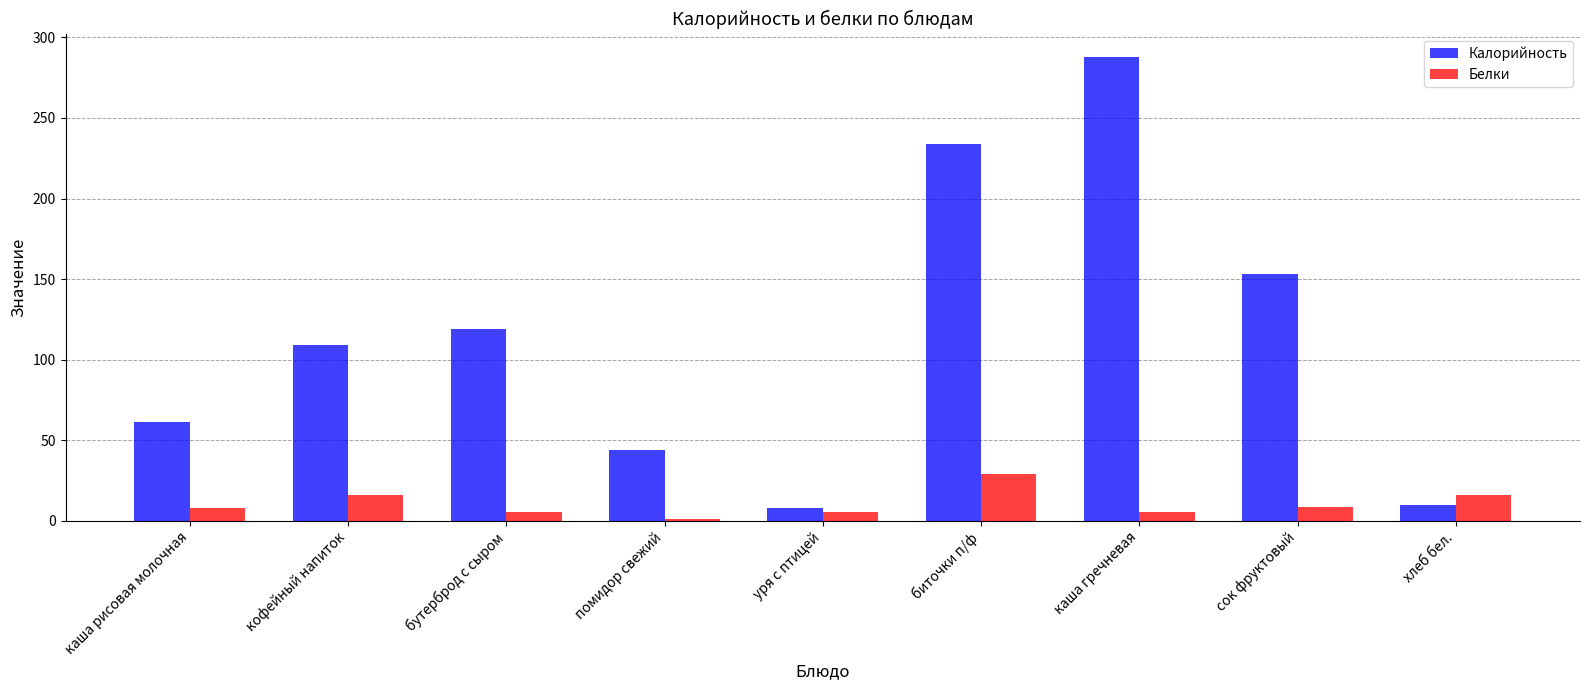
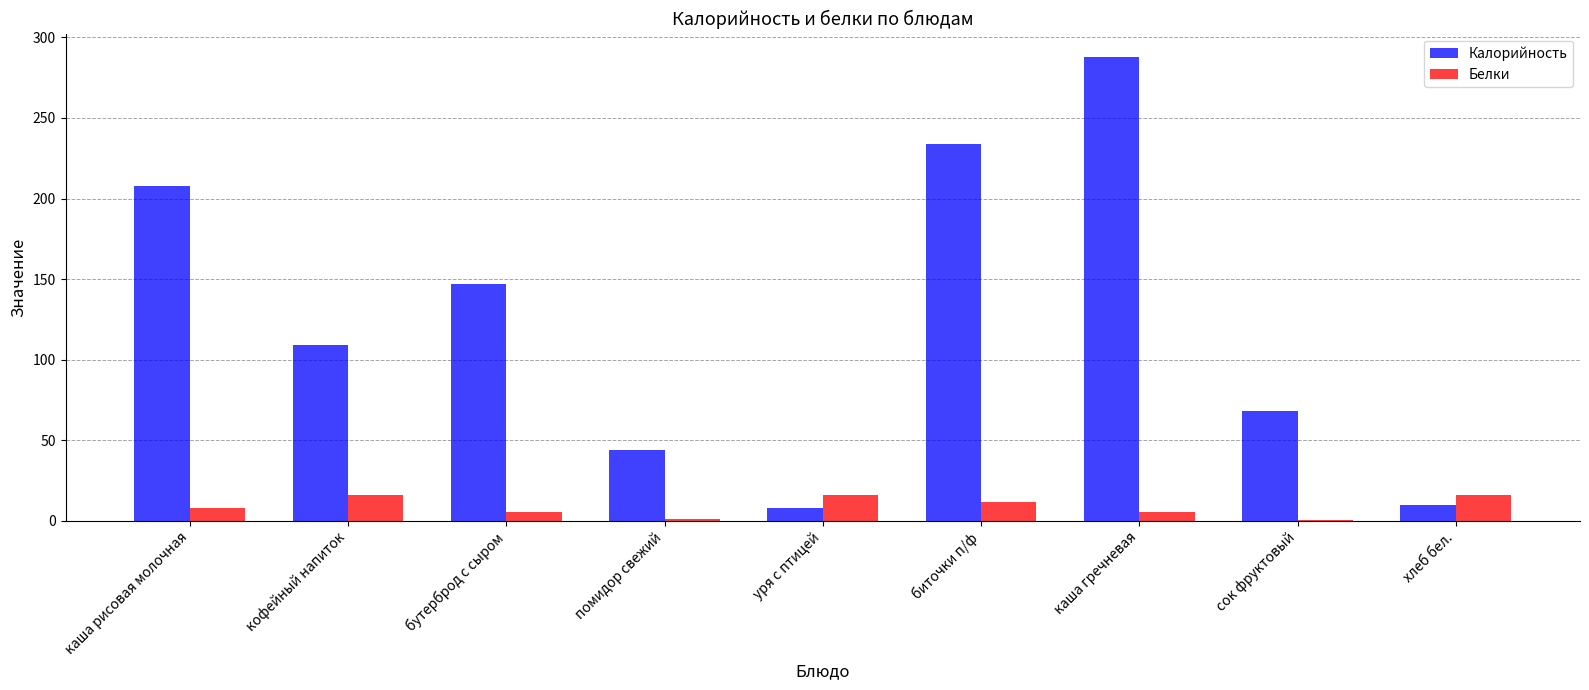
  {
    "Калорийность": {
-     "каша рисовая молочная": 61,
+     "каша рисовая молочная": 208,
      "кофейный напиток": 109,
-     "бутерброд с сыром": 119,
+     "бутерброд с сыром": 147,
      "помидор свежий": 44,
      "уря с птицей": 8,
      "биточки п/ф": 234,
      "каша гречневая": 288,
-     "сок фруктовый": 153,
+     "сок фруктовый": 68,
      "хлеб бел.": 10
    },
    "Белки": {
      "каша рисовая молочная": 8,
      "кофейный напиток": 16,
      "бутерброд с сыром": 5,
-     "уря с птицей": 6,
-     "биточки п/ф": 29,
+     "уря с птицей": 16,
+     "биточки п/ф": 12,
      "каша гречневая": 5,
-     "сок фруктовый": 8,
+     "сок фруктовый": 0,
      "хлеб бел.": 16
    }
  }
